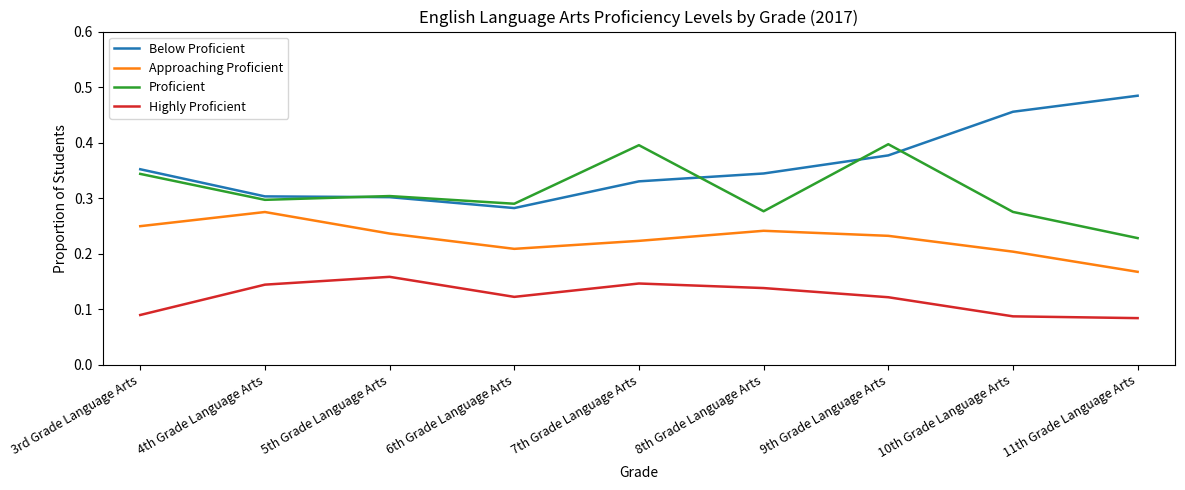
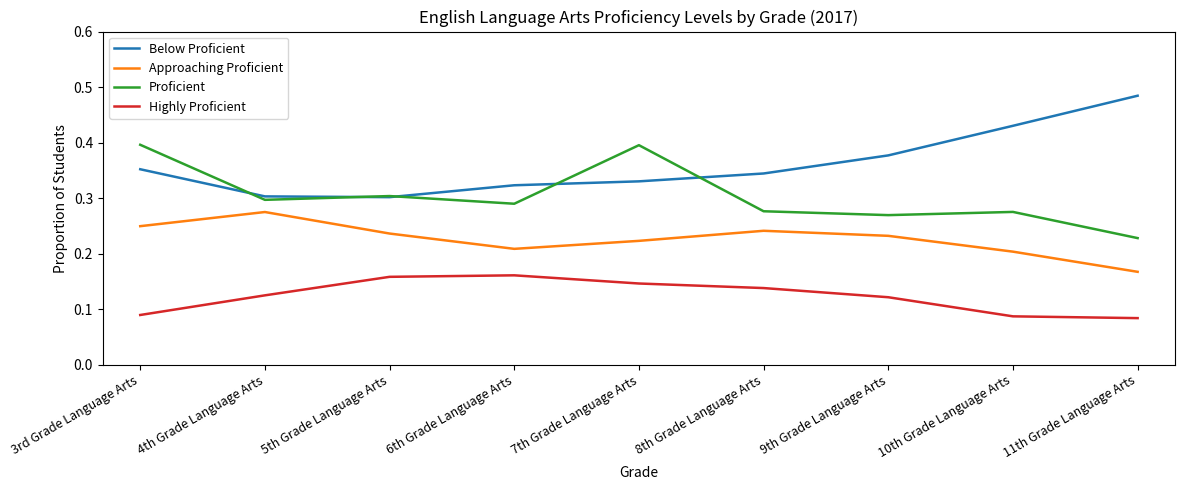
  {
    "Below Proficient": {
      "3rd Grade Language Arts": 0.35,
      "4th Grade Language Arts": 0.30,
-     "6th Grade Language Arts": 0.28,
+     "6th Grade Language Arts": 0.32,
      "7th Grade Language Arts": 0.33,
      "8th Grade Language Arts": 0.34,
      "9th Grade Language Arts": 0.38,
-     "10th Grade Language Arts": 0.46,
+     "10th Grade Language Arts": 0.43,
      "11th Grade Language Arts": 0.48
    },
    "Approaching Proficient": {
      "3rd Grade Language Arts": 0.25,
      "4th Grade Language Arts": 0.27,
      "5th Grade Language Arts": 0.24,
      "6th Grade Language Arts": 0.21,
      "7th Grade Language Arts": 0.22,
      "8th Grade Language Arts": 0.24,
      "9th Grade Language Arts": 0.23,
      "10th Grade Language Arts": 0.20,
      "11th Grade Language Arts": 0.17
    },
    "Proficient": {
-     "3rd Grade Language Arts": 0.34,
+     "3rd Grade Language Arts": 0.40,
      "4th Grade Language Arts": 0.30,
      "6th Grade Language Arts": 0.29,
      "7th Grade Language Arts": 0.40,
      "8th Grade Language Arts": 0.28,
-     "9th Grade Language Arts": 0.40,
+     "9th Grade Language Arts": 0.27,
      "10th Grade Language Arts": 0.28,
      "11th Grade Language Arts": 0.23
    },
    "Highly Proficient": {
      "3rd Grade Language Arts": 0.09,
-     "4th Grade Language Arts": 0.14,
+     "4th Grade Language Arts": 0.12,
      "5th Grade Language Arts": 0.16,
-     "6th Grade Language Arts": 0.12,
+     "6th Grade Language Arts": 0.16,
      "7th Grade Language Arts": 0.15,
      "8th Grade Language Arts": 0.14,
      "9th Grade Language Arts": 0.12,
      "10th Grade Language Arts": 0.09,
      "11th Grade Language Arts": 0.08
    }
  }
